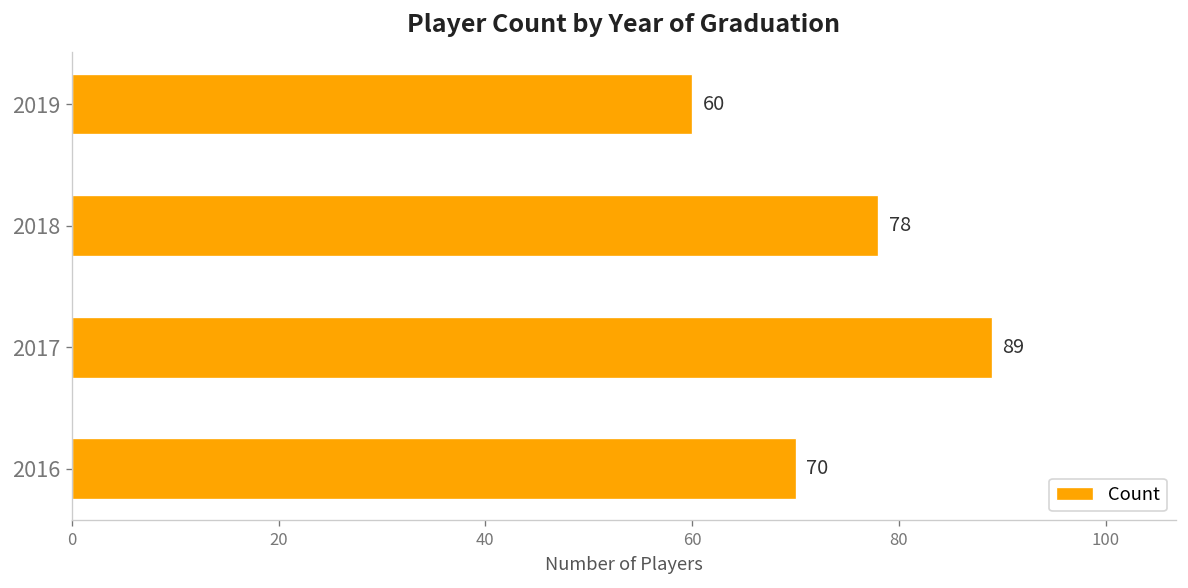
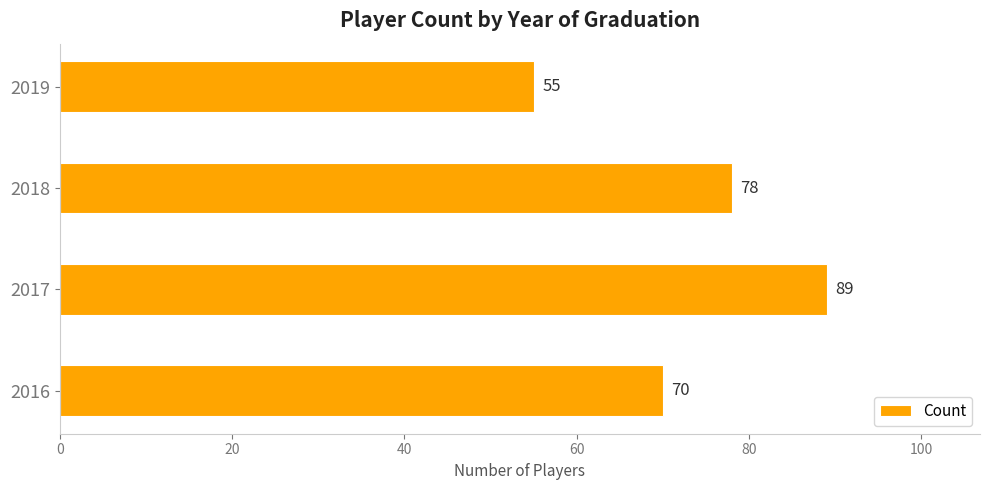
  {
-   "2019": 60,
+   "2019": 55,
    "2018": 78,
    "2017": 89,
    "2016": 70
  }
